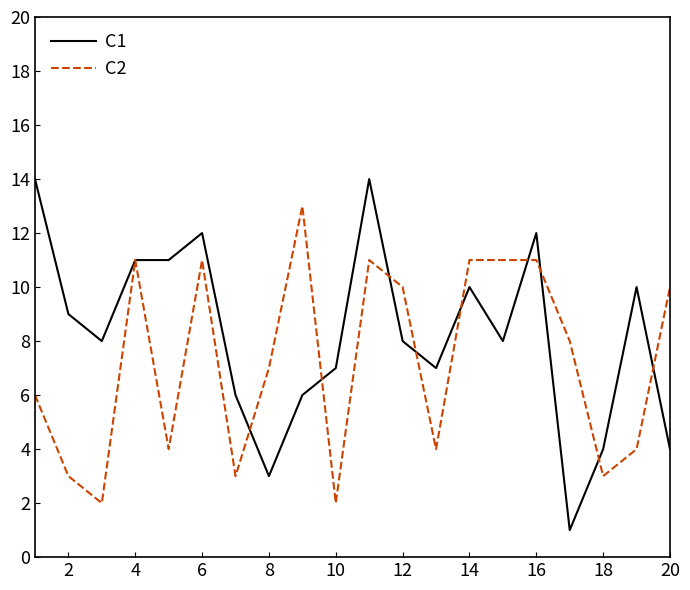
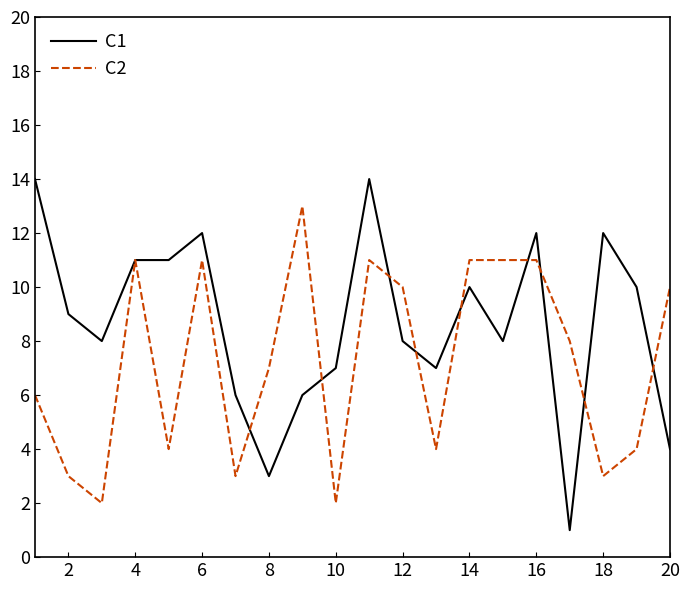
  {
    "C1": {
      "2": 9,
      "6": 12,
      "8": 3,
      "10": 7,
      "12": 8,
      "14": 10,
      "16": 12,
-     "18": 4,
+     "18": 12,
      "20": 4
    },
    "C2": {
      "2": 3,
      "6": 11,
      "8": 7,
      "10": 2,
      "12": 10,
      "14": 11,
      "16": 11,
      "18": 3,
      "20": 10
    }
  }
